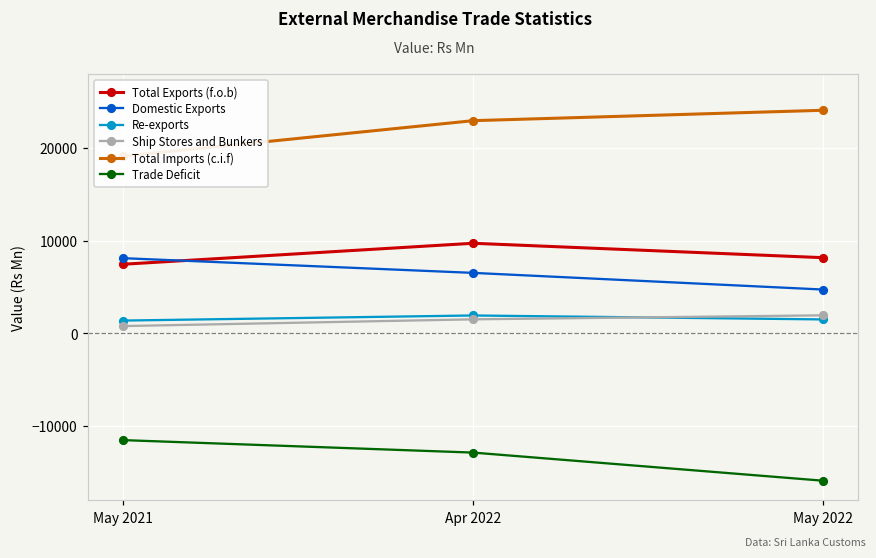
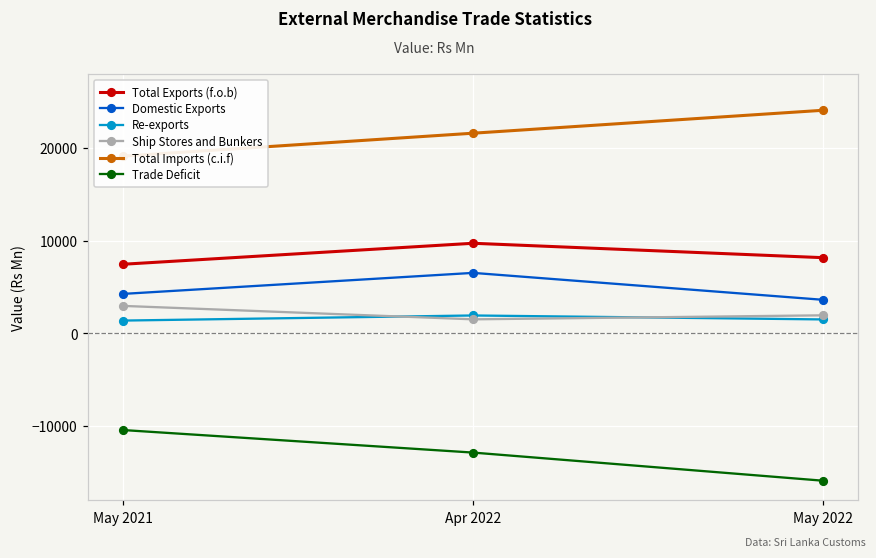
  {
    "Total Exports (f.o.b)": {
      "May 2021": 7000,
      "Apr 2022": 10000,
      "May 2022": 8000
    },
    "Domestic Exports": {
-     "May 2021": 8000,
+     "May 2021": 4000,
      "Apr 2022": 7000,
-     "May 2022": 5000
+     "May 2022": 4000
    },
    "Re-exports": {
      "May 2021": 1000,
      "Apr 2022": 2000,
      "May 2022": 1000
    },
    "Ship Stores and Bunkers": {
-     "May 2021": 1000,
+     "May 2021": 3000,
      "Apr 2022": 2000,
      "May 2022": 2000
    },
    "Total Imports (c.i.f)": {
-     "Apr 2022": 23000,
+     "Apr 2022": 22000,
      "May 2022": 24000
    },
    "Trade Deficit": {
-     "May 2021": -12000,
+     "May 2021": -10000,
      "Apr 2022": -13000,
      "May 2022": -16000
    }
  }
